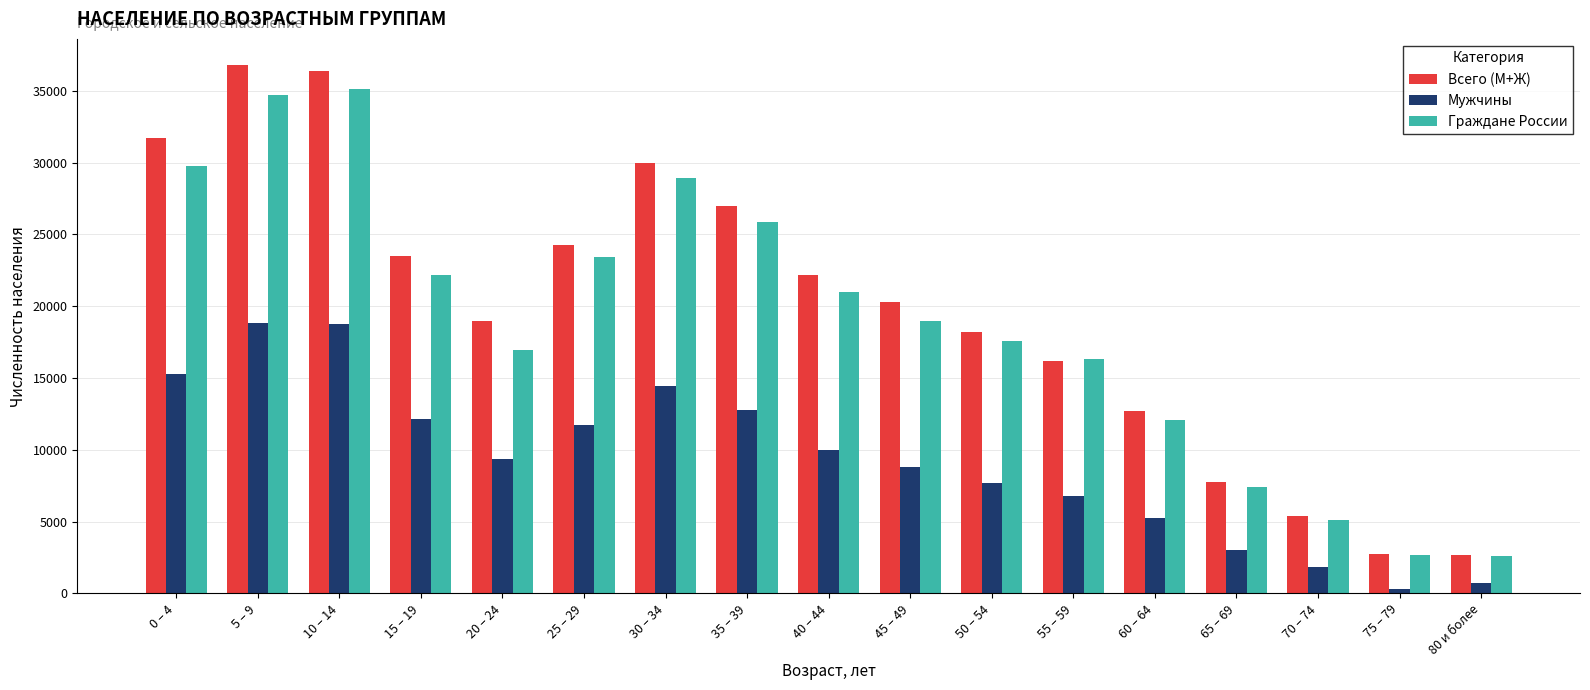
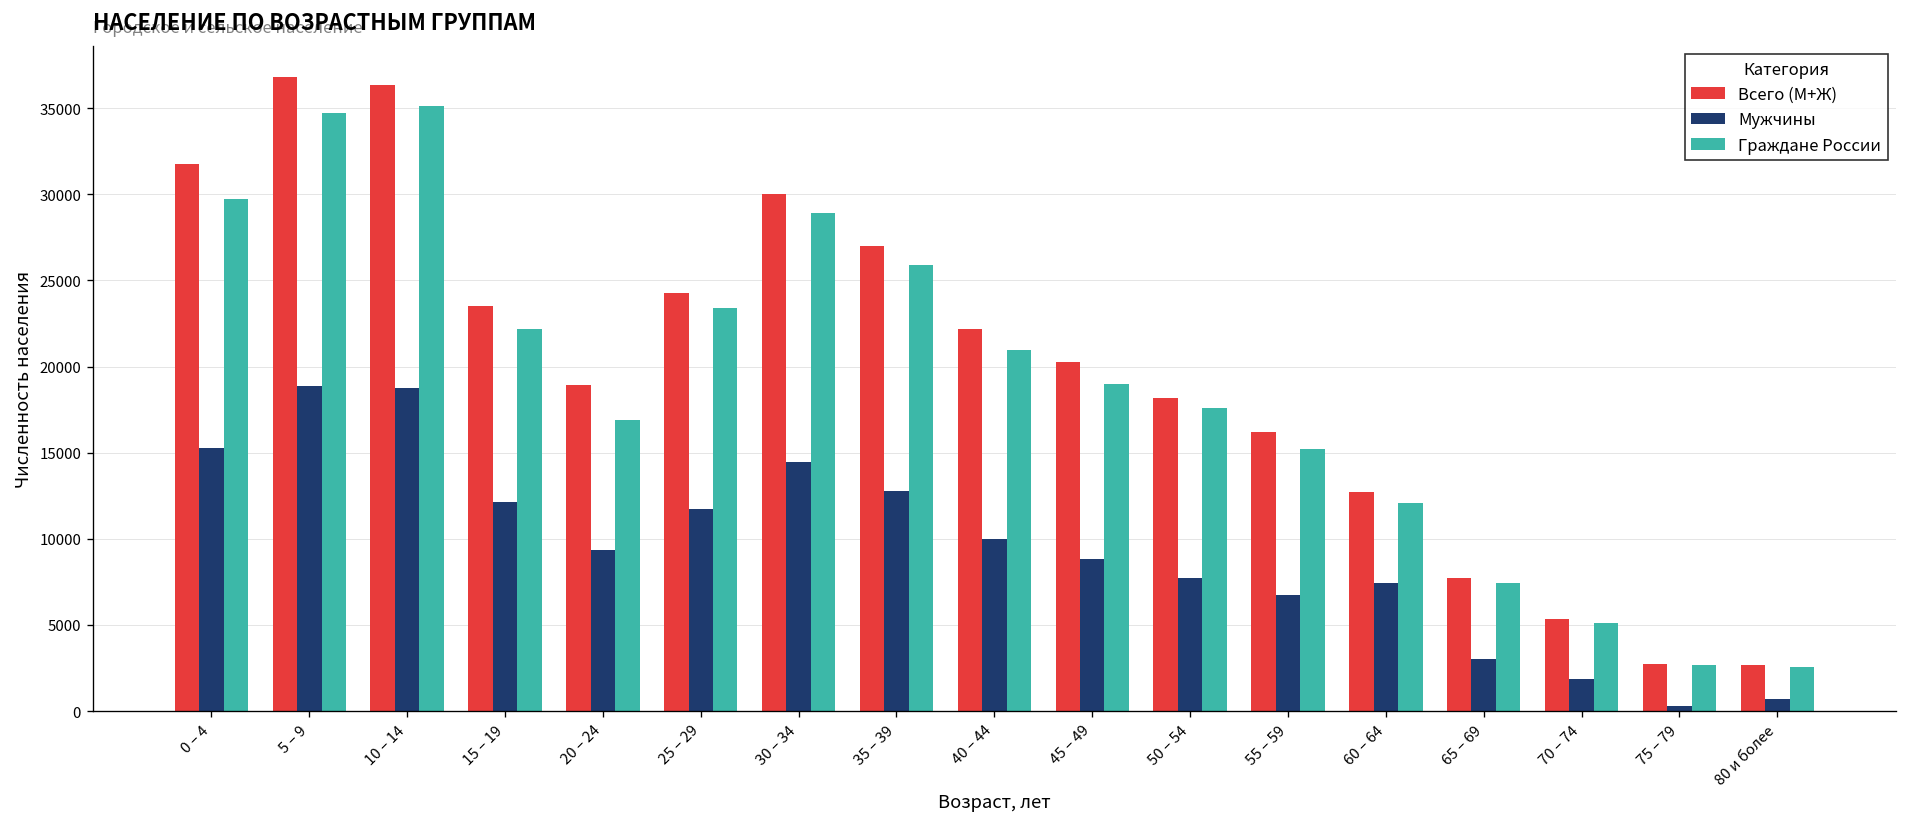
  {
    "Всего (М+Ж)": {
      "0 – 4": 31700,
      "5 – 9": 36800,
      "10 – 14": 36400,
      "15 – 19": 23500,
      "20 – 24": 18900,
      "25 – 29": 24300,
      "30 – 34": 30000,
      "35 – 39": 27000,
      "40 – 44": 22200,
      "45 – 49": 20300,
      "50 – 54": 18200,
      "55 – 59": 16200,
      "60 – 64": 12700,
      "65 – 69": 7700,
      "70 – 74": 5400,
      "75 – 79": 2800,
      "80 и более": 2700
    },
    "Мужчины": {
      "0 – 4": 15300,
      "5 – 9": 18800,
      "10 – 14": 18800,
      "15 – 19": 12100,
      "20 – 24": 9400,
      "25 – 29": 11700,
      "30 – 34": 14500,
      "35 – 39": 12800,
      "40 – 44": 10000,
      "45 – 49": 8800,
      "50 – 54": 7700,
      "55 – 59": 6800,
-     "60 – 64": 5300,
+     "60 – 64": 7400,
      "65 – 69": 3000,
      "70 – 74": 1900,
      "75 – 79": 300,
      "80 и более": 700
    },
    "Граждане России": {
      "0 – 4": 29700,
      "5 – 9": 34700,
      "10 – 14": 35100,
      "15 – 19": 22200,
      "20 – 24": 16900,
      "25 – 29": 23400,
      "30 – 34": 28900,
      "35 – 39": 25900,
      "40 – 44": 21000,
      "45 – 49": 19000,
      "50 – 54": 17600,
-     "55 – 59": 16300,
+     "55 – 59": 15200,
      "60 – 64": 12100,
      "65 – 69": 7400,
      "70 – 74": 5100,
      "75 – 79": 2700,
      "80 и более": 2600
    }
  }
